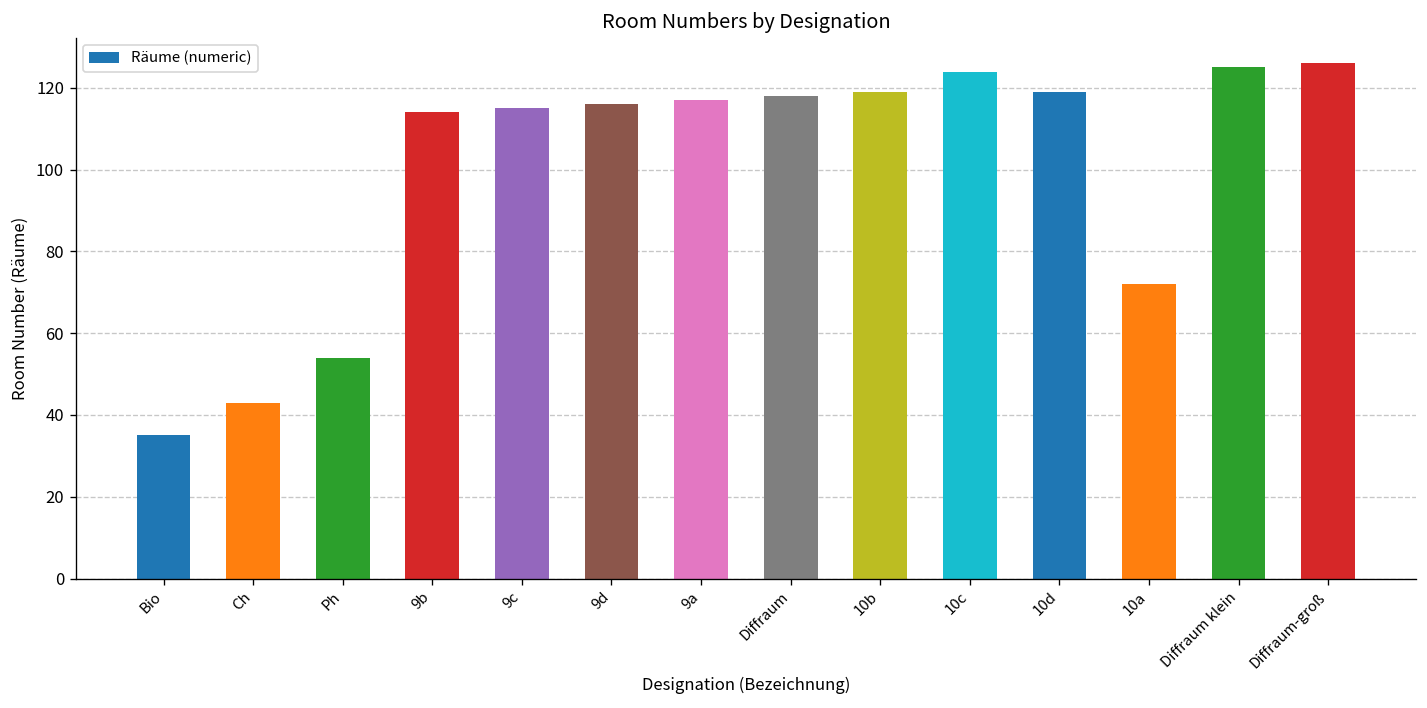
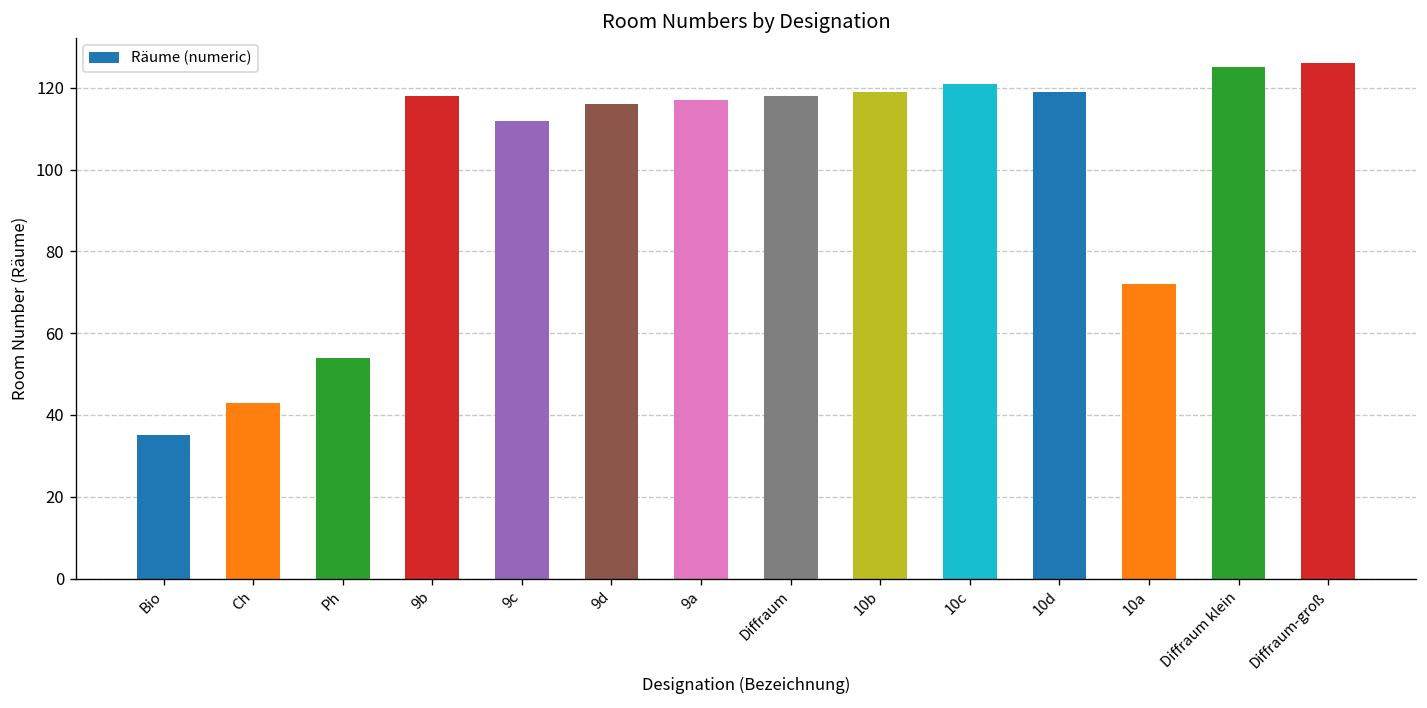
  {
    "Bio": 35,
    "Ch": 43,
    "Ph": 54,
-   "9b": 114,
-   "9c": 115,
+   "9b": 118,
+   "9c": 112,
    "9d": 116,
    "9a": 117,
    "Diffraum": 118,
    "10b": 119,
-   "10c": 124,
+   "10c": 121,
    "10d": 119,
    "10a": 72,
    "Diffraum klein": 125,
    "Diffraum-groß": 126
  }
